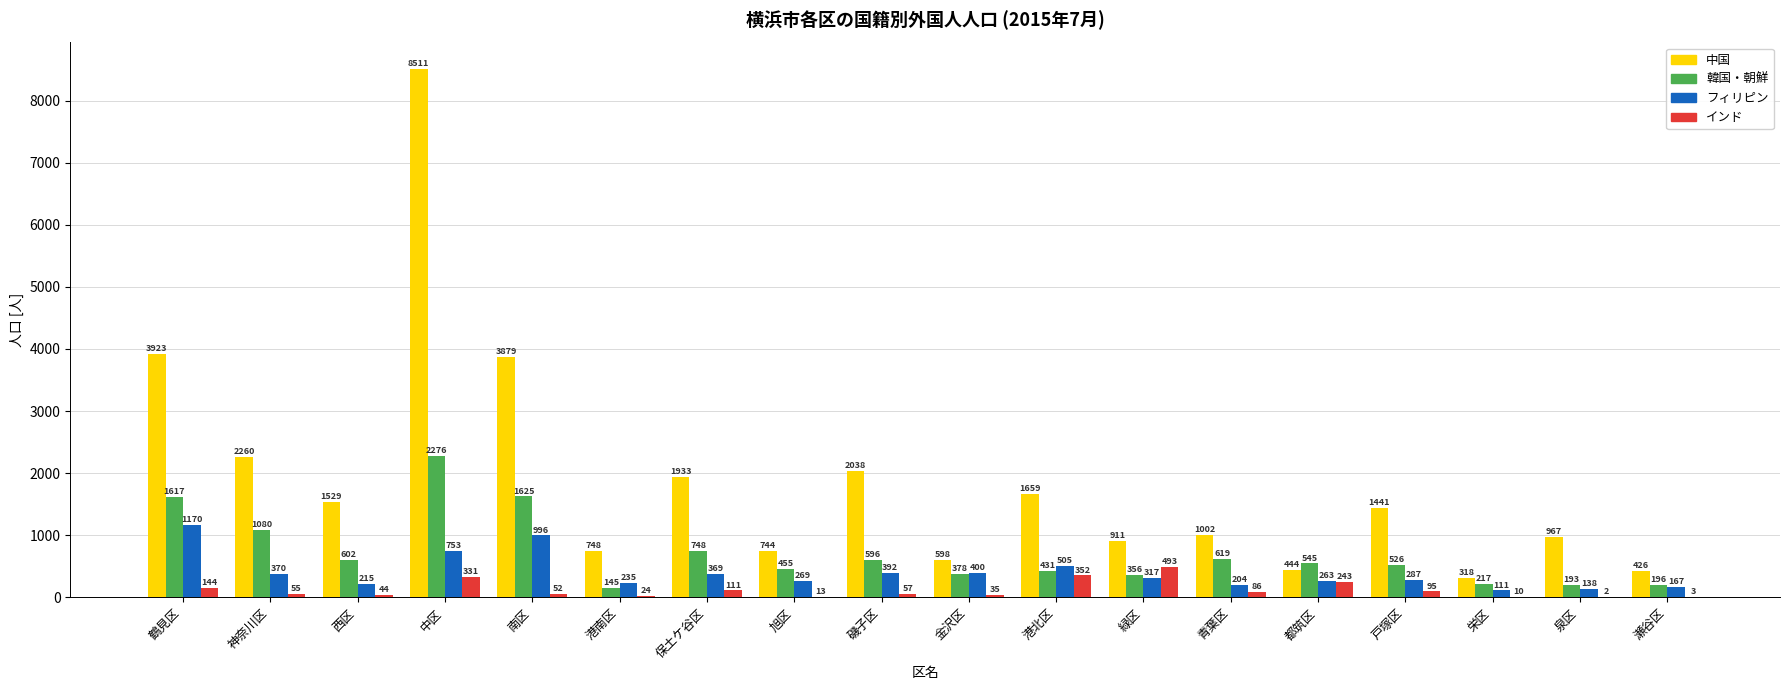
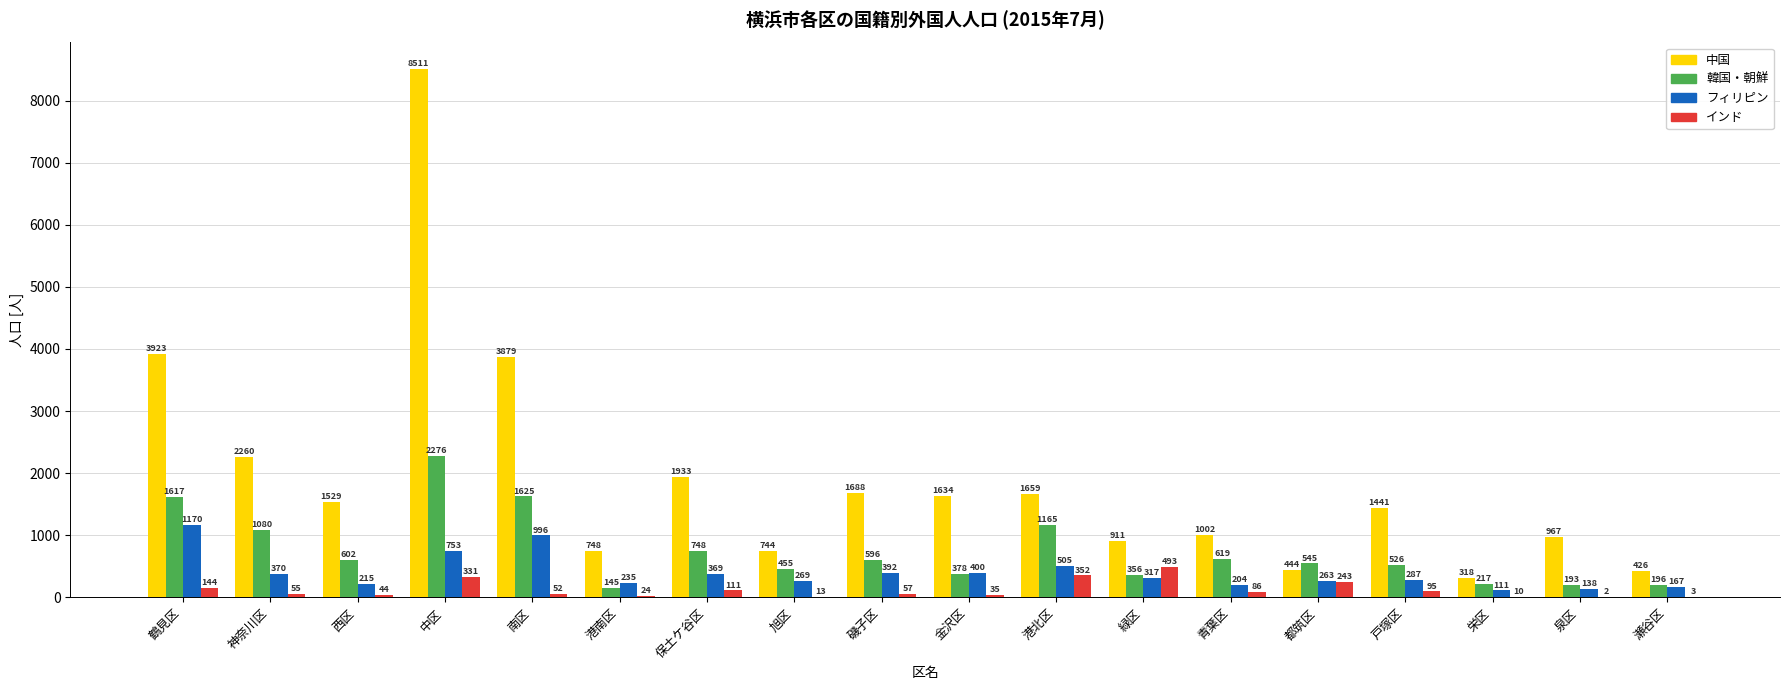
  {
    "中国": {
      "鶴見区": 3923,
      "神奈川区": 2260,
      "西区": 1529,
      "中区": 8511,
      "南区": 3879,
      "港南区": 748,
      "保土ケ谷区": 1933,
      "旭区": 744,
-     "磯子区": 2038,
-     "金沢区": 598,
+     "磯子区": 1688,
+     "金沢区": 1634,
      "港北区": 1659,
      "緑区": 911,
      "青葉区": 1002,
      "都筑区": 444,
      "戸塚区": 1441,
      "栄区": 318,
      "泉区": 967,
      "瀬谷区": 426
    },
    "韓国・朝鮮": {
      "鶴見区": 1617,
      "神奈川区": 1080,
      "西区": 602,
      "中区": 2276,
      "南区": 1625,
      "港南区": 145,
      "保土ケ谷区": 748,
      "旭区": 455,
      "磯子区": 596,
      "金沢区": 378,
-     "港北区": 431,
+     "港北区": 1165,
      "緑区": 356,
      "青葉区": 619,
      "都筑区": 545,
      "戸塚区": 526,
      "栄区": 217,
      "泉区": 193,
      "瀬谷区": 196
    },
    "フィリピン": {
      "鶴見区": 1170,
      "神奈川区": 370,
      "西区": 215,
      "中区": 753,
      "南区": 996,
      "港南区": 235,
      "保土ケ谷区": 369,
      "旭区": 269,
      "磯子区": 392,
      "金沢区": 400,
      "港北区": 505,
      "緑区": 317,
      "青葉区": 204,
      "都筑区": 263,
      "戸塚区": 287,
      "栄区": 111,
      "泉区": 138,
      "瀬谷区": 167
    },
    "インド": {
      "鶴見区": 144,
      "神奈川区": 55,
      "西区": 44,
      "中区": 331,
      "南区": 52,
      "港南区": 24,
      "保土ケ谷区": 111,
      "旭区": 13,
      "磯子区": 57,
      "金沢区": 35,
      "港北区": 352,
      "緑区": 493,
      "青葉区": 86,
      "都筑区": 243,
      "戸塚区": 95,
      "栄区": 10,
      "泉区": 2,
      "瀬谷区": 3
    }
  }
